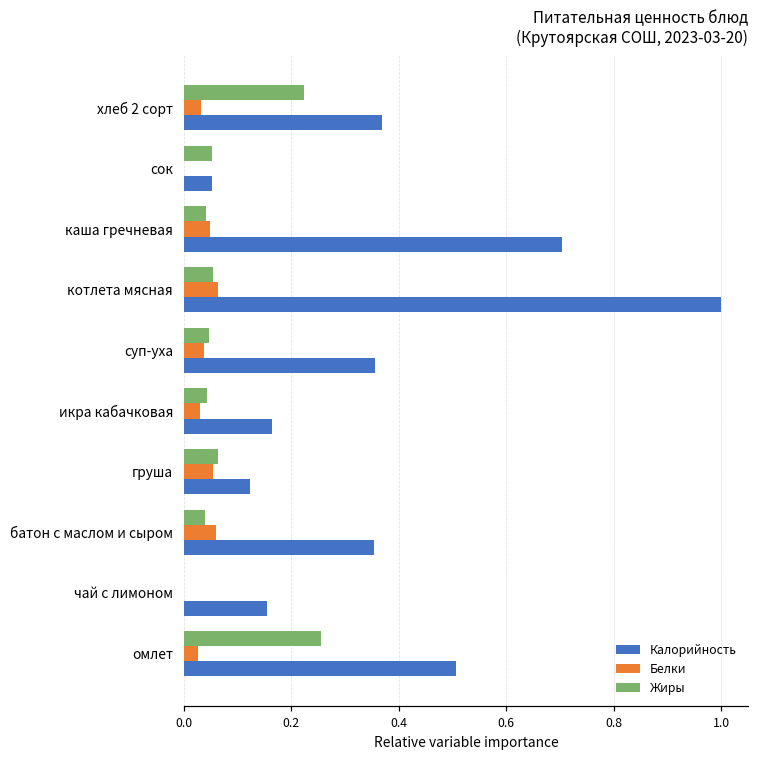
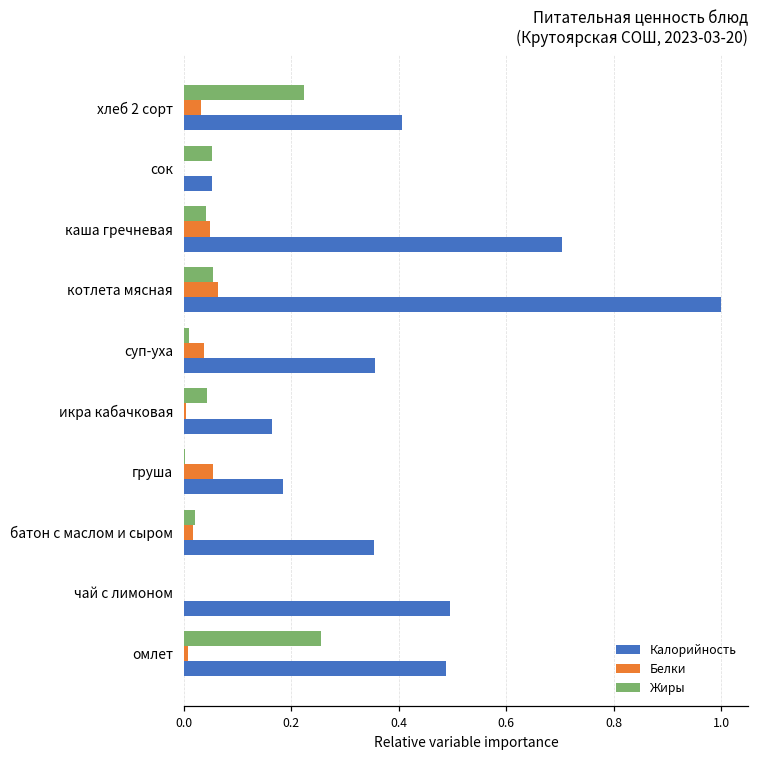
  {
    "Калорийность": {
-     "хлеб 2 сорт": 0.37,
+     "хлеб 2 сорт": 0.41,
      "сок": 0.05,
      "каша гречневая": 0.70,
      "котлета мясная": 1.00,
      "суп-уха": 0.36,
      "икра кабачковая": 0.16,
-     "груша": 0.12,
+     "груша": 0.18,
      "батон с маслом и сыром": 0.35,
-     "чай с лимоном": 0.16,
-     "омлет": 0.51
+     "чай с лимоном": 0.50,
+     "омлет": 0.49
    },
    "Белки": {
      "хлеб 2 сорт": 0.03,
      "каша гречневая": 0.05,
      "котлета мясная": 0.06,
      "суп-уха": 0.04,
-     "икра кабачковая": 0.03,
+     "икра кабачковая": 0.00,
      "груша": 0.05,
-     "батон с маслом и сыром": 0.06,
-     "омлет": 0.03
+     "батон с маслом и сыром": 0.02,
+     "омлет": 0.01
    },
    "Жиры": {
      "хлеб 2 сорт": 0.22,
      "сок": 0.05,
      "каша гречневая": 0.04,
      "котлета мясная": 0.05,
-     "суп-уха": 0.05,
+     "суп-уха": 0.01,
      "икра кабачковая": 0.04,
-     "груша": 0.06,
-     "батон с маслом и сыром": 0.04,
+     "груша": 0.00,
+     "батон с маслом и сыром": 0.02,
      "омлет": 0.26
    }
  }
